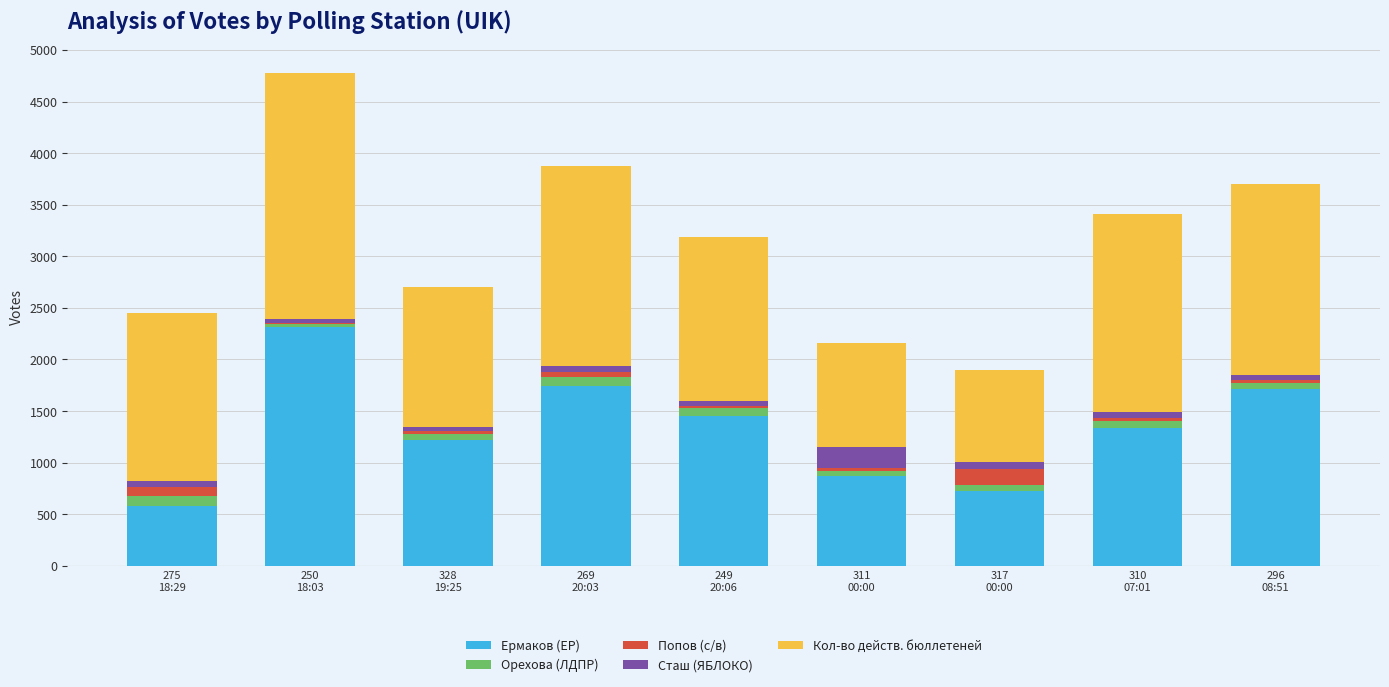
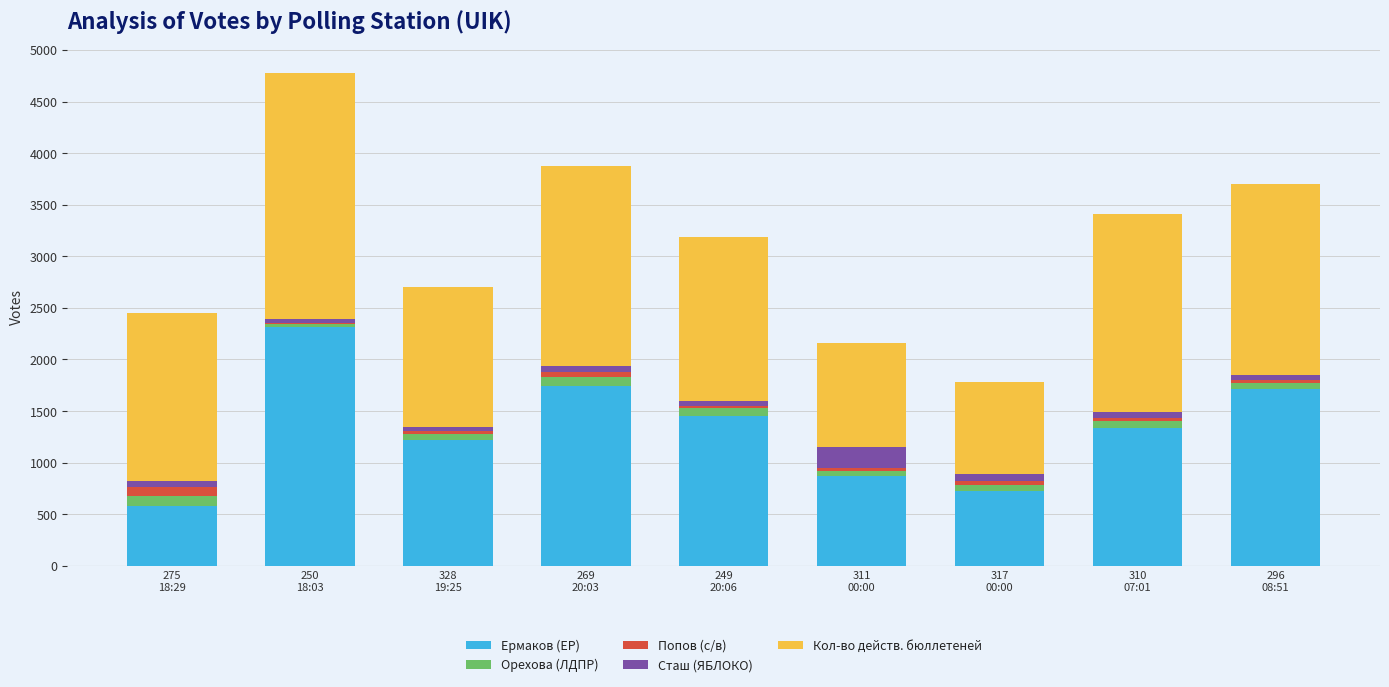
  {
    "Ермаков (ЕР)": {
      "275 18:29": 580,
      "250 18:03": 2310,
      "328 19:25": 1220,
      "269 20:03": 1740,
      "249 20:06": 1450,
      "311 00:00": 870,
      "317 00:00": 720,
      "310 07:01": 1340,
      "296 08:51": 1720
    },
    "Орехова (ЛДПР)": {
      "275 18:29": 100,
      "250 18:03": 30,
      "328 19:25": 60,
      "269 20:03": 90,
      "249 20:06": 70,
      "311 00:00": 50,
      "317 00:00": 60,
      "310 07:01": 70,
      "296 08:51": 60
    },
    "Попов (с/в)": {
      "275 18:29": 90,
      "328 19:25": 30,
      "269 20:03": 40,
      "249 20:06": 30,
      "311 00:00": 30,
-     "317 00:00": 160
+     "317 00:00": 40
    },
    "Сташ (ЯБЛОКО)": {
      "275 18:29": 60,
      "250 18:03": 40,
      "328 19:25": 40,
      "269 20:03": 60,
      "249 20:06": 40,
      "311 00:00": 200,
      "317 00:00": 70,
      "310 07:01": 60,
      "296 08:51": 50
    },
    "Кол-во действ. бюллетеней": {
      "275 18:29": 1630,
      "250 18:03": 2390,
      "328 19:25": 1350,
      "269 20:03": 1940,
      "249 20:06": 1590,
      "311 00:00": 1010,
      "317 00:00": 890,
      "310 07:01": 1920,
      "296 08:51": 1850
    }
  }
